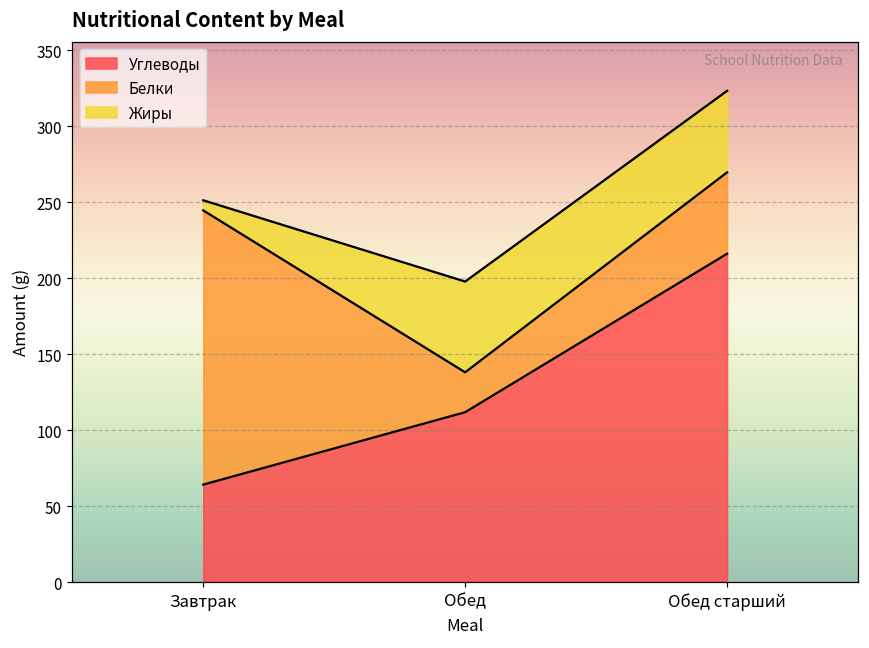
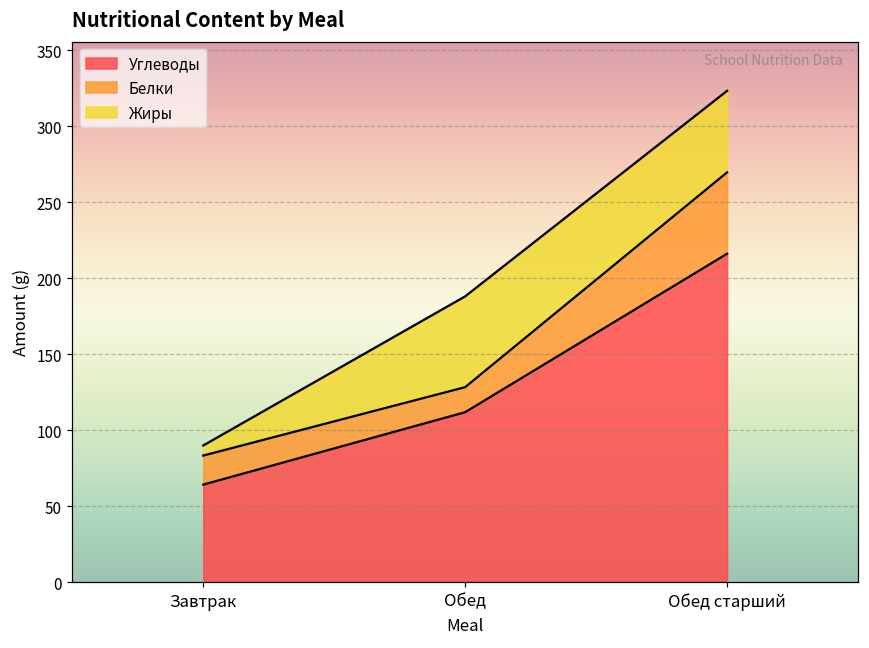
  {
    "Углеводы": {
      "Завтрак": 64,
      "Обед": 112,
      "Обед старший": 216
    },
    "Белки": {
-     "Завтрак": 180,
-     "Обед": 26,
+     "Завтрак": 19,
+     "Обед": 16,
      "Обед старший": 54
    },
    "Жиры": {
      "Завтрак": 7,
      "Обед": 60,
      "Обед старший": 54
    }
  }
